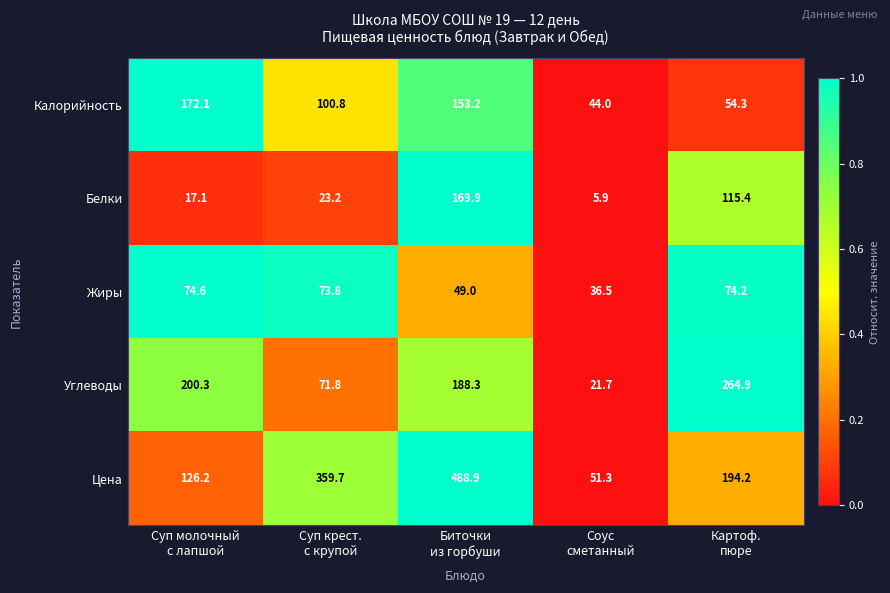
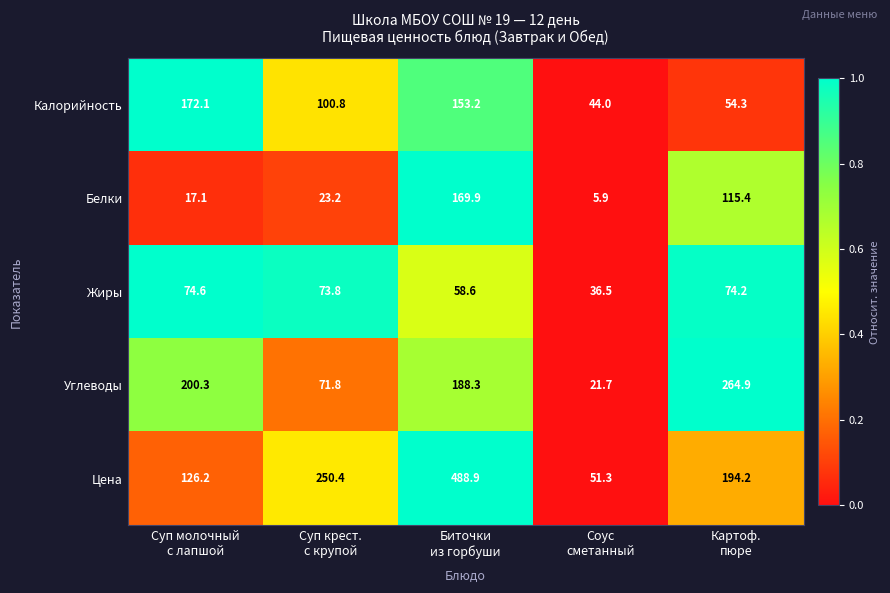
  {
    "Калорийность": {
      "Суп молочный с лапшой": 172.1,
      "Суп крест. с крупой": 100.8,
      "Биточки из горбуши": 153.2,
      "Соус сметанный": 44.0,
      "Картоф. пюре": 54.3
    },
    "Белки": {
      "Суп молочный с лапшой": 17.1,
      "Суп крест. с крупой": 23.2,
      "Биточки из горбуши": 169.9,
      "Соус сметанный": 5.9,
      "Картоф. пюре": 115.4
    },
    "Жиры": {
      "Суп молочный с лапшой": 74.6,
      "Суп крест. с крупой": 73.8,
-     "Биточки из горбуши": 49.0,
+     "Биточки из горбуши": 58.6,
      "Соус сметанный": 36.5,
      "Картоф. пюре": 74.2
    },
    "Углеводы": {
      "Суп молочный с лапшой": 200.3,
      "Суп крест. с крупой": 71.8,
      "Биточки из горбуши": 188.3,
      "Соус сметанный": 21.7,
      "Картоф. пюре": 264.9
    },
    "Цена": {
      "Суп молочный с лапшой": 126.2,
-     "Суп крест. с крупой": 359.7,
+     "Суп крест. с крупой": 250.4,
      "Биточки из горбуши": 488.9,
      "Соус сметанный": 51.3,
      "Картоф. пюре": 194.2
    }
  }
